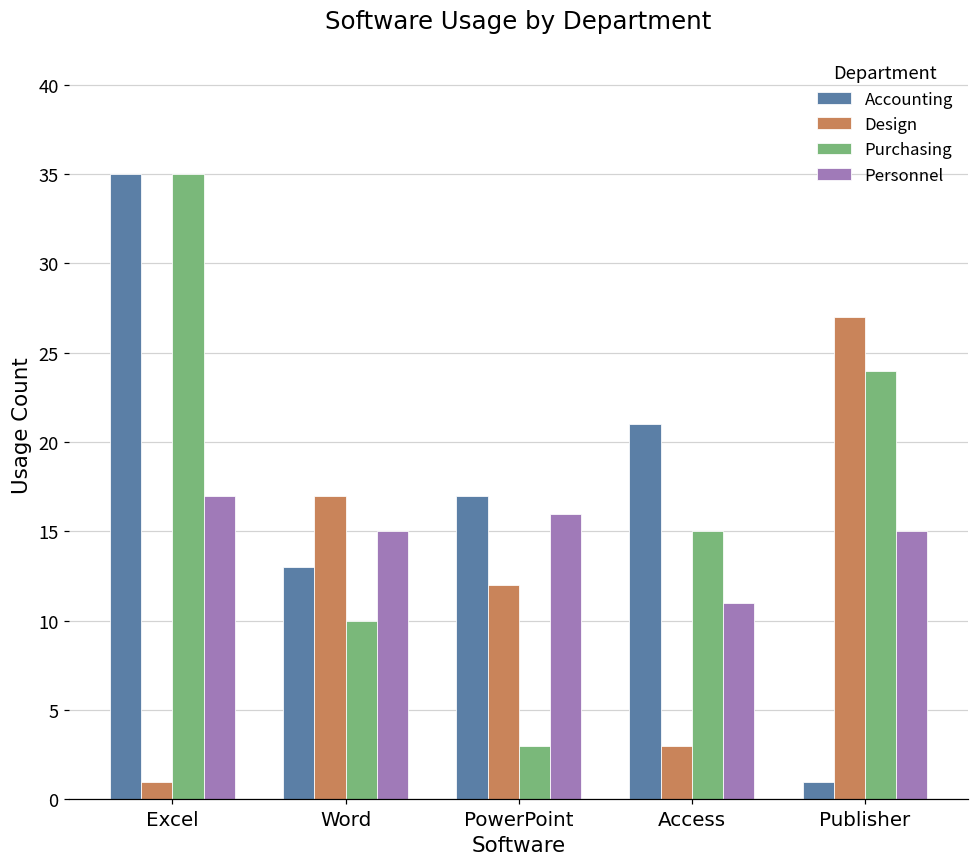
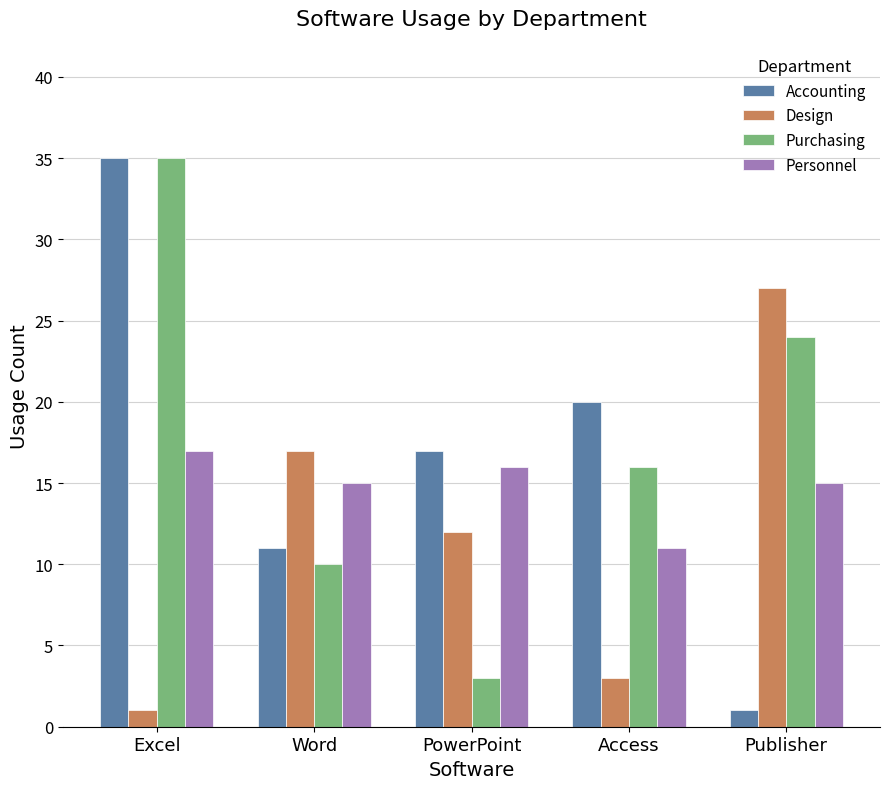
  {
    "Accounting": {
      "Excel": 35,
-     "Word": 13,
+     "Word": 11,
      "PowerPoint": 17,
-     "Access": 21,
+     "Access": 20,
      "Publisher": 1
    },
    "Design": {
      "Excel": 1,
      "Word": 17,
      "PowerPoint": 12,
      "Access": 3,
      "Publisher": 27
    },
    "Purchasing": {
      "Excel": 35,
      "Word": 10,
      "PowerPoint": 3,
-     "Access": 15,
+     "Access": 16,
      "Publisher": 24
    },
    "Personnel": {
      "Excel": 17,
      "Word": 15,
      "PowerPoint": 16,
      "Access": 11,
      "Publisher": 15
    }
  }
